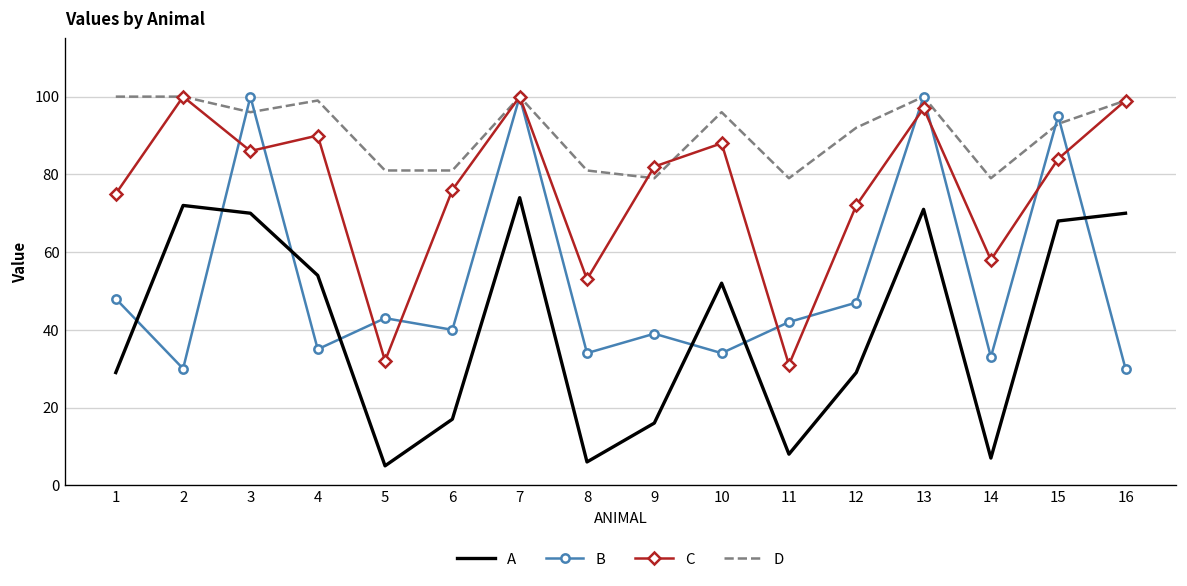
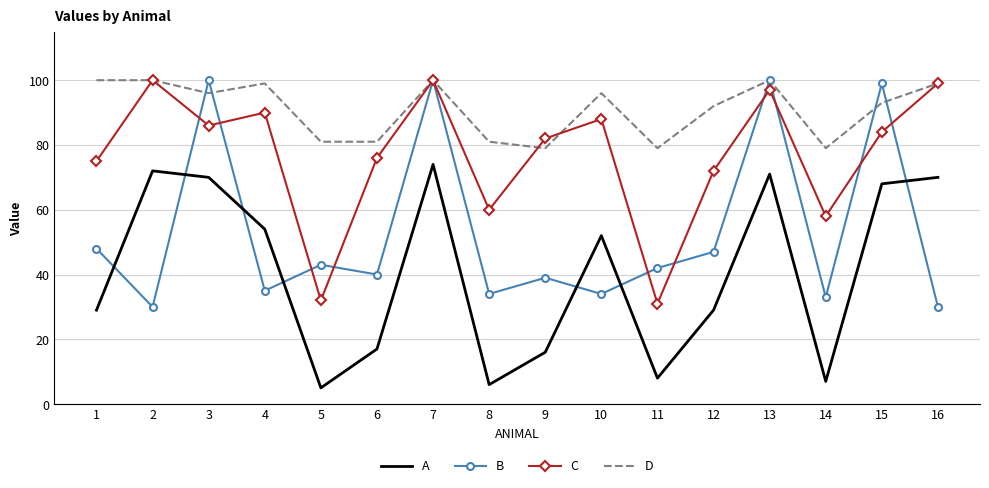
  {
    "A": {
      "1": 29,
      "2": 72,
      "3": 70,
      "4": 54,
      "5": 5,
      "6": 17,
      "7": 74,
      "8": 6,
      "9": 16,
      "10": 52,
      "11": 8,
      "12": 29,
      "13": 71,
      "14": 7,
      "15": 68,
      "16": 70
    },
    "B": {
      "1": 48,
      "2": 30,
      "3": 100,
      "4": 35,
      "5": 43,
      "6": 40,
      "8": 34,
      "9": 39,
      "10": 34,
      "11": 42,
      "12": 47,
      "14": 33,
-     "15": 95,
+     "15": 99,
      "16": 30
    },
    "C": {
      "1": 75,
      "3": 86,
      "4": 90,
      "5": 32,
      "6": 76,
-     "8": 53,
+     "8": 60,
      "9": 82,
      "10": 88,
      "11": 31,
      "12": 72,
      "13": 97,
      "14": 58,
      "15": 84
    },
    "D": {
      "1": 100,
      "3": 96,
      "4": 99,
      "5": 81,
      "6": 81,
      "8": 81,
      "9": 79,
      "10": 96,
      "11": 79,
      "12": 92,
      "14": 79,
      "15": 93
    }
  }
